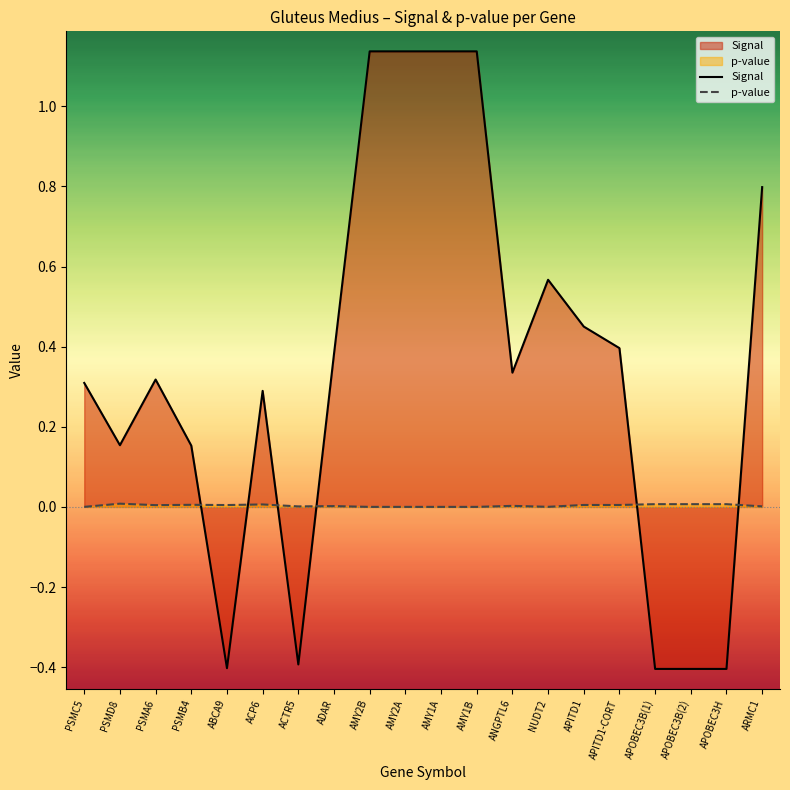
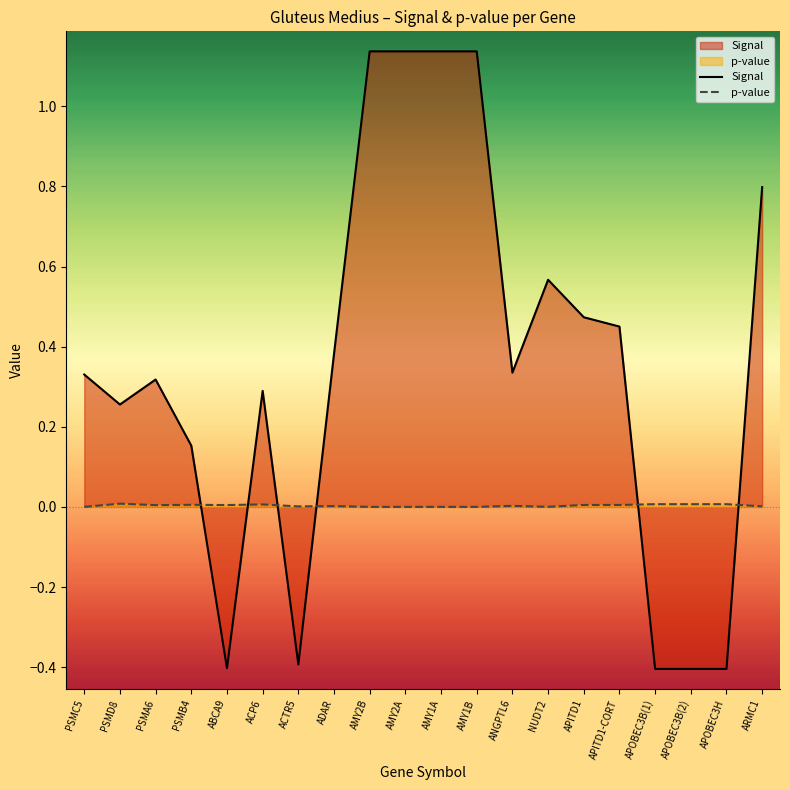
  {
    "Signal": {
-     "PSMC5": 0.31,
-     "PSMD8": 0.15,
-     "APITD1": 0.45,
-     "APITD1-CORT": 0.40
+     "PSMC5": 0.33,
+     "PSMD8": 0.26,
+     "APITD1": 0.47,
+     "APITD1-CORT": 0.45
    }
  }
